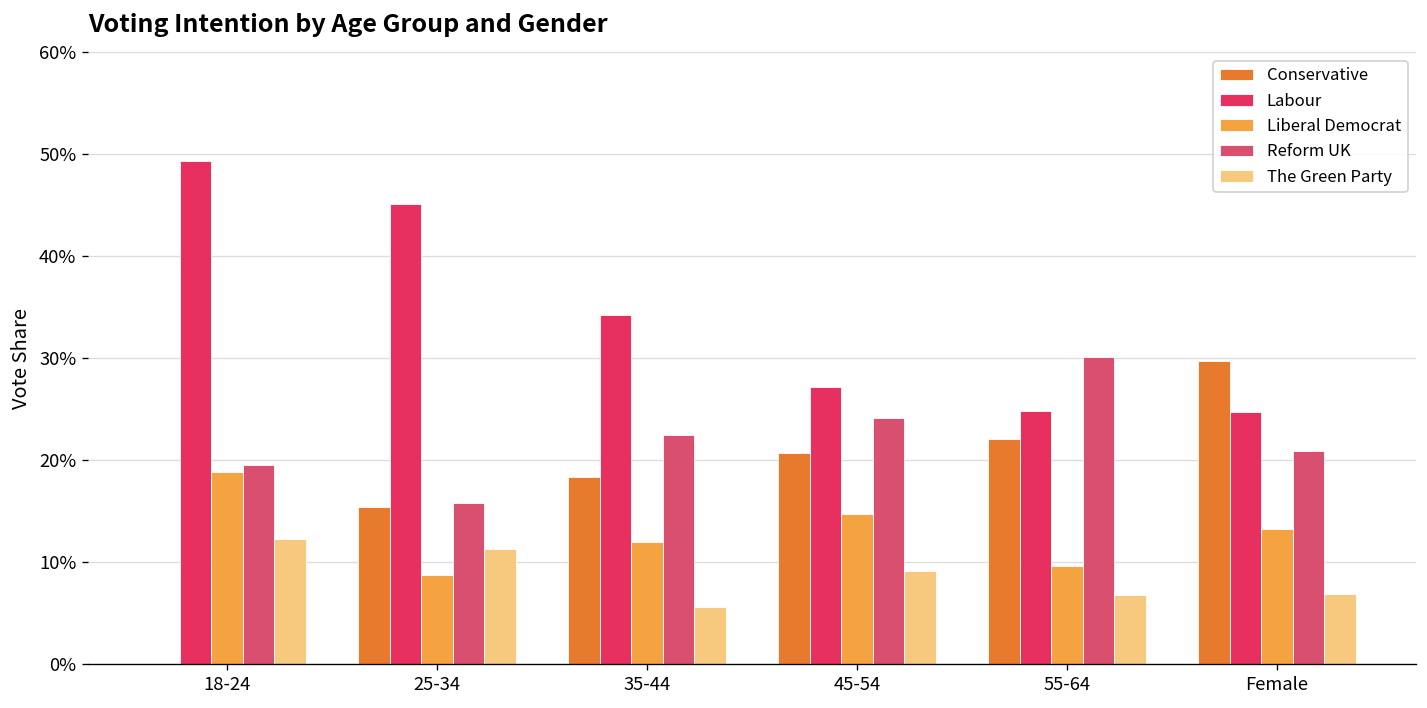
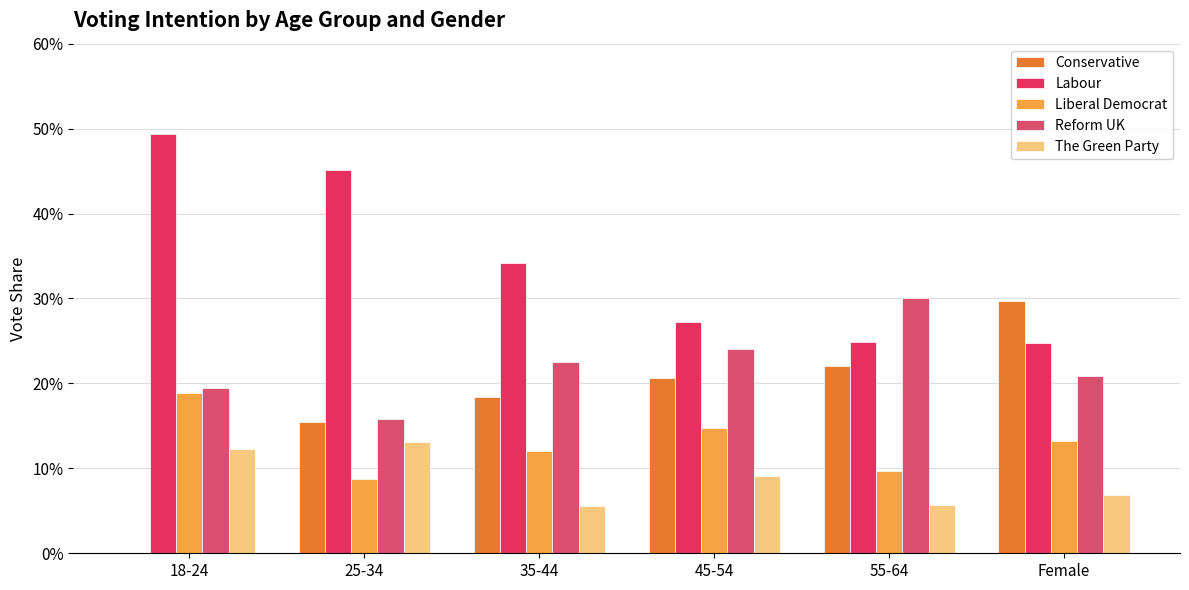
  {
    "The Green Party": {
      "18-24": "12%",
-     "25-34": "11%",
+     "25-34": "13%",
      "35-44": "6%",
      "45-54": "9%",
-     "55-64": "7%",
+     "55-64": "6%",
      "Female": "7%"
    }
  }
